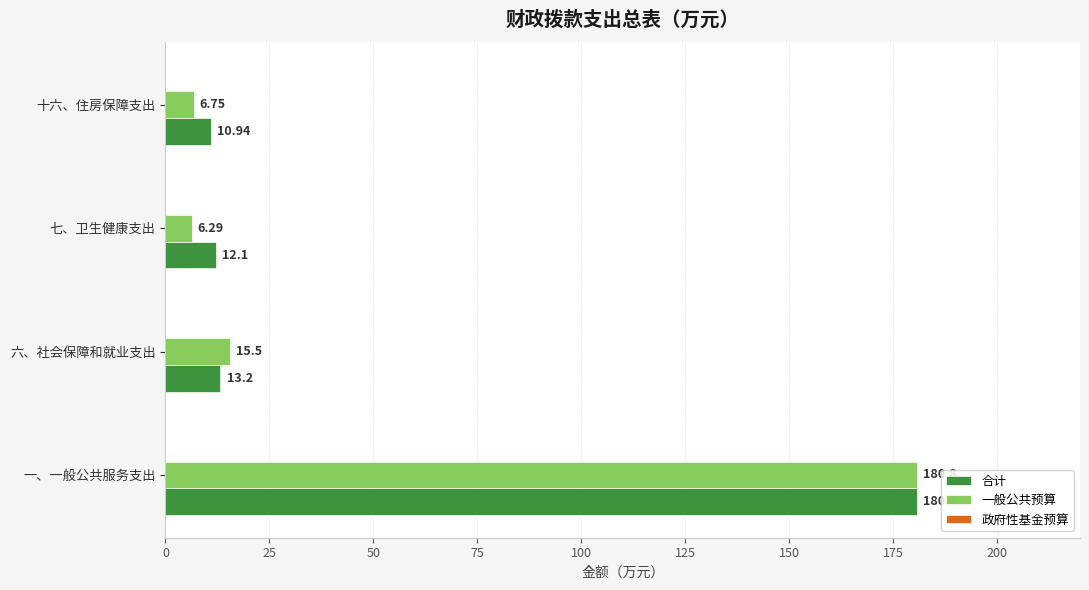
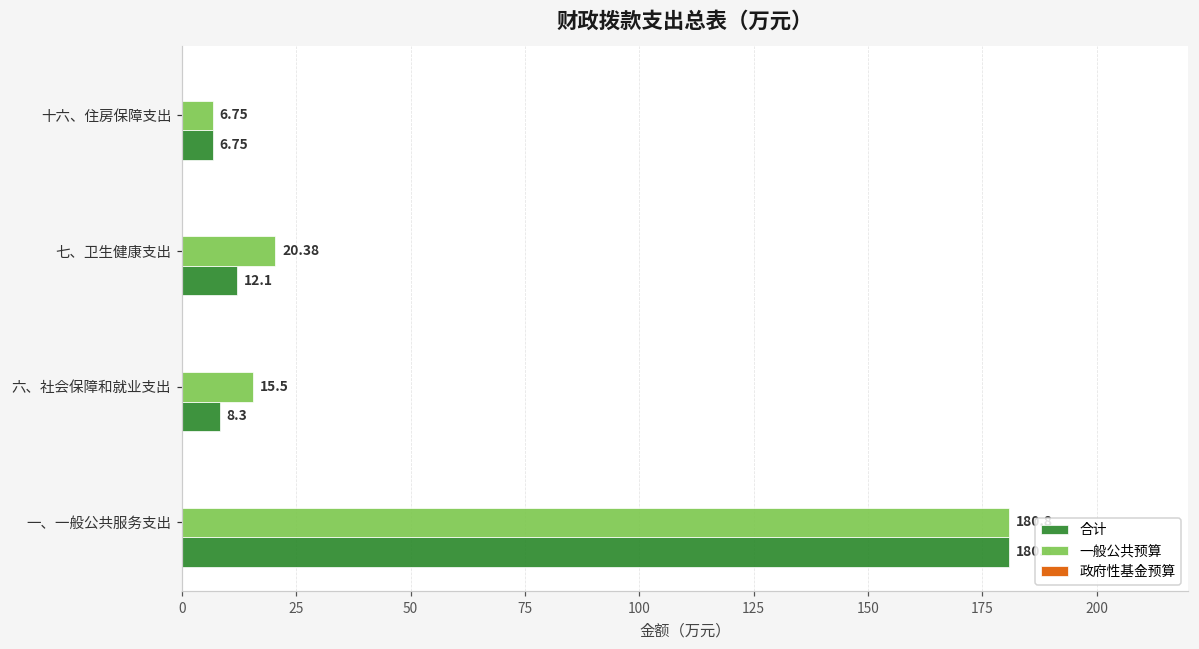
  {
    "合计": {
-     "十六、住房保障支出": 10.94,
+     "十六、住房保障支出": 6.75,
      "七、卫生健康支出": 12.1,
-     "六、社会保障和就业支出": 13.2
+     "六、社会保障和就业支出": 8.3
    },
    "一般公共预算": {
      "十六、住房保障支出": 6.75,
-     "七、卫生健康支出": 6.29,
+     "七、卫生健康支出": 20.38,
      "六、社会保障和就业支出": 15.5
    },
    "政府性基金预算": {
      "十六、住房保障支出": 0,
      "七、卫生健康支出": 0,
      "六、社会保障和就业支出": 0,
      "一、一般公共服务支出": 0
    }
  }
